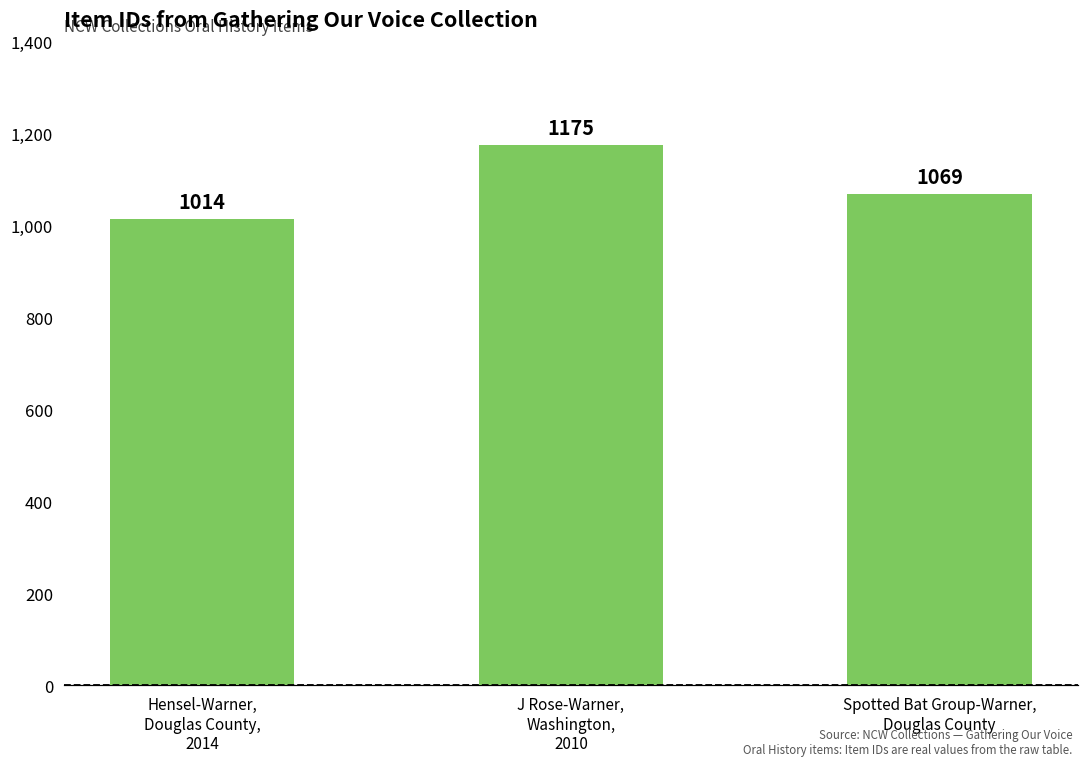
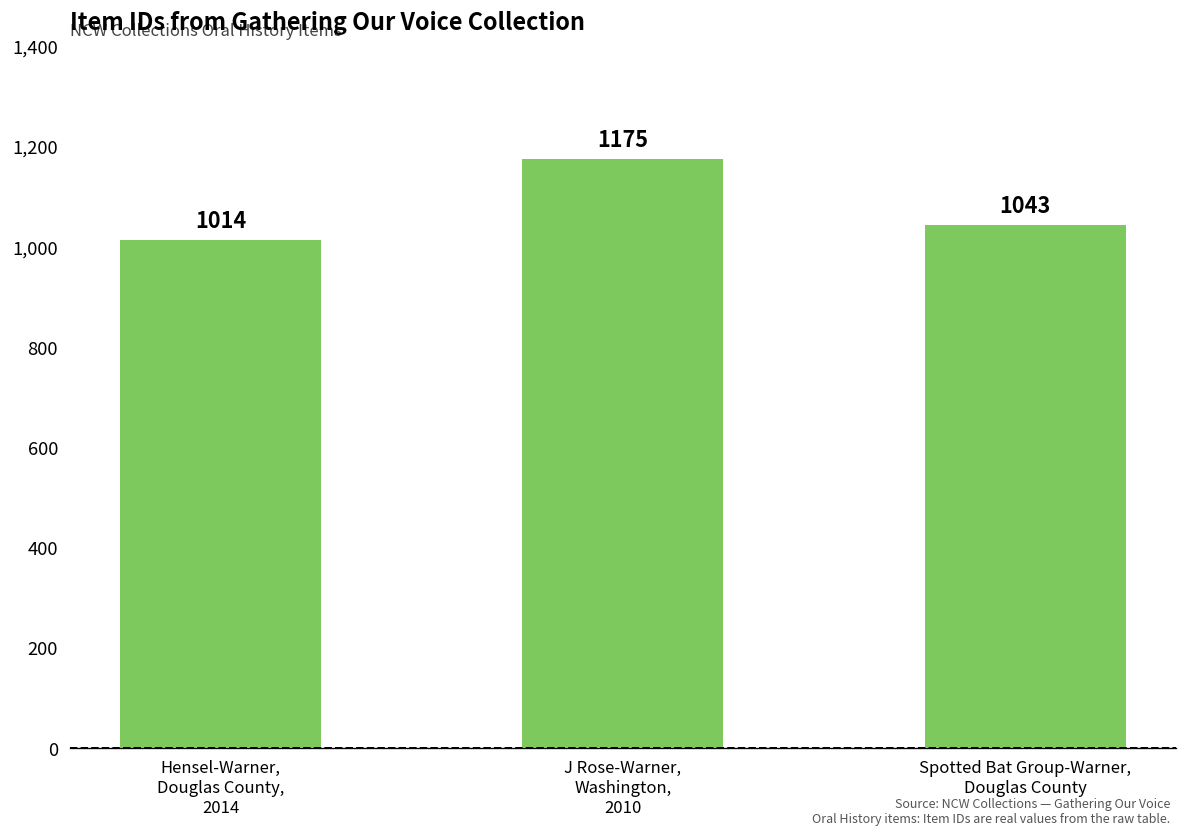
  {
    "Hensel-Warner, Douglas County, 2014": 1014,
    "J Rose-Warner, Washington, 2010": 1175,
-   "Spotted Bat Group-Warner, Douglas County": 1069
+   "Spotted Bat Group-Warner, Douglas County": 1043
  }
